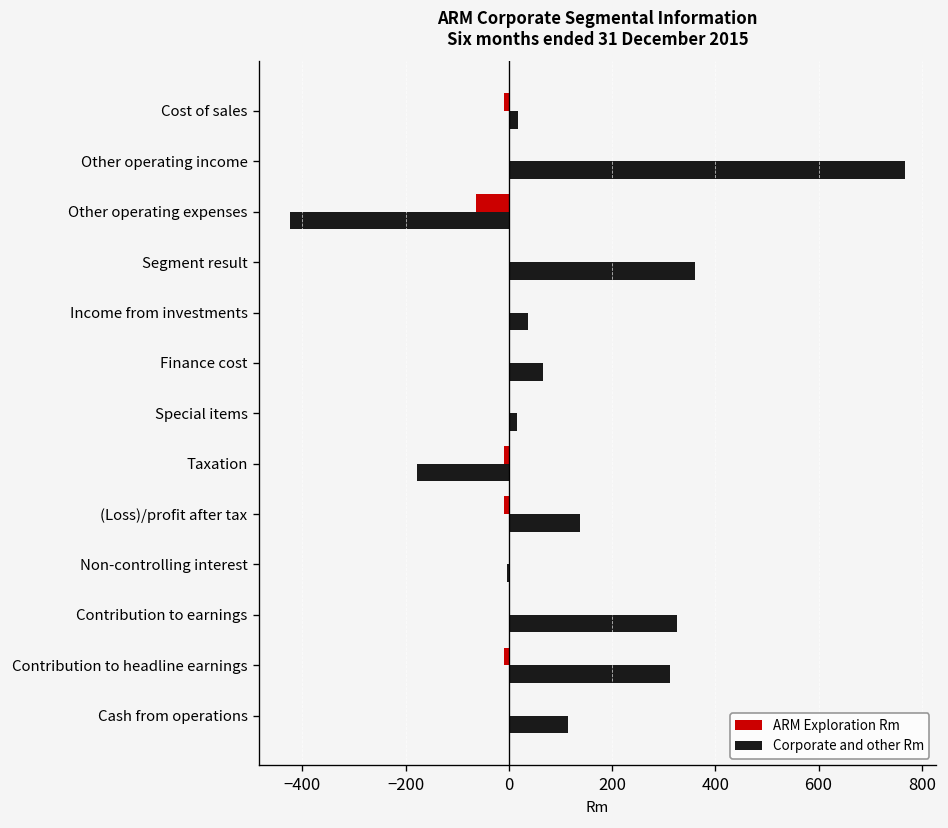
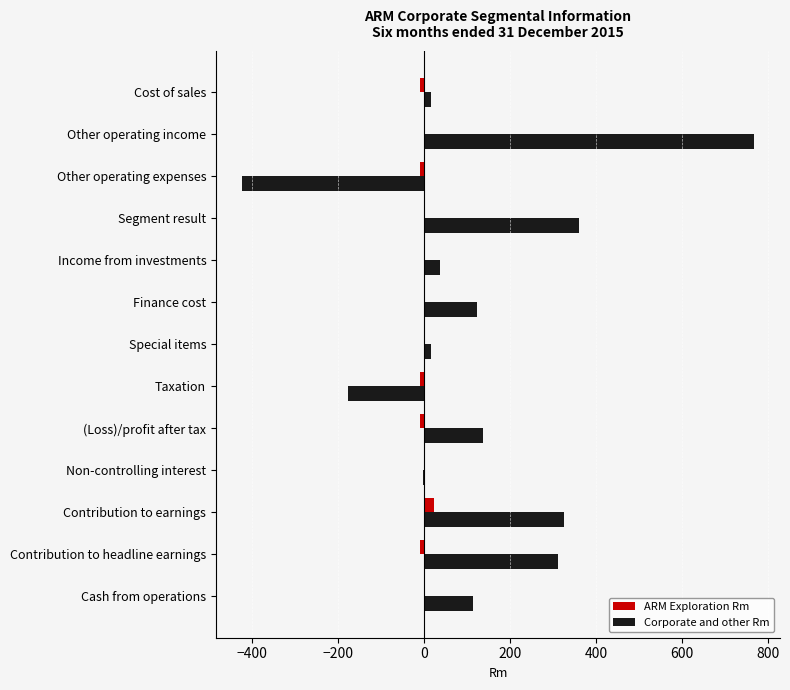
  {
    "ARM Exploration Rm": {
      "Cost of sales": -10,
      "Other operating income": 0,
-     "Other operating expenses": -60,
+     "Other operating expenses": -10,
      "Segment result": 0,
      "Income from investments": 0,
      "Finance cost": 0,
      "Special items": 0,
      "Taxation": -10,
      "(Loss)/profit after tax": -10,
      "Non-controlling interest": 0,
-     "Contribution to earnings": 0,
+     "Contribution to earnings": 20,
      "Contribution to headline earnings": -10,
      "Cash from operations": 0
    },
    "Corporate and other Rm": {
      "Cost of sales": 20,
      "Other operating income": 770,
      "Other operating expenses": -420,
      "Segment result": 360,
      "Income from investments": 40,
-     "Finance cost": 70,
+     "Finance cost": 120,
      "Special items": 20,
      "Taxation": -180,
      "(Loss)/profit after tax": 140,
      "Contribution to earnings": 330,
      "Contribution to headline earnings": 310,
      "Cash from operations": 120
    }
  }
